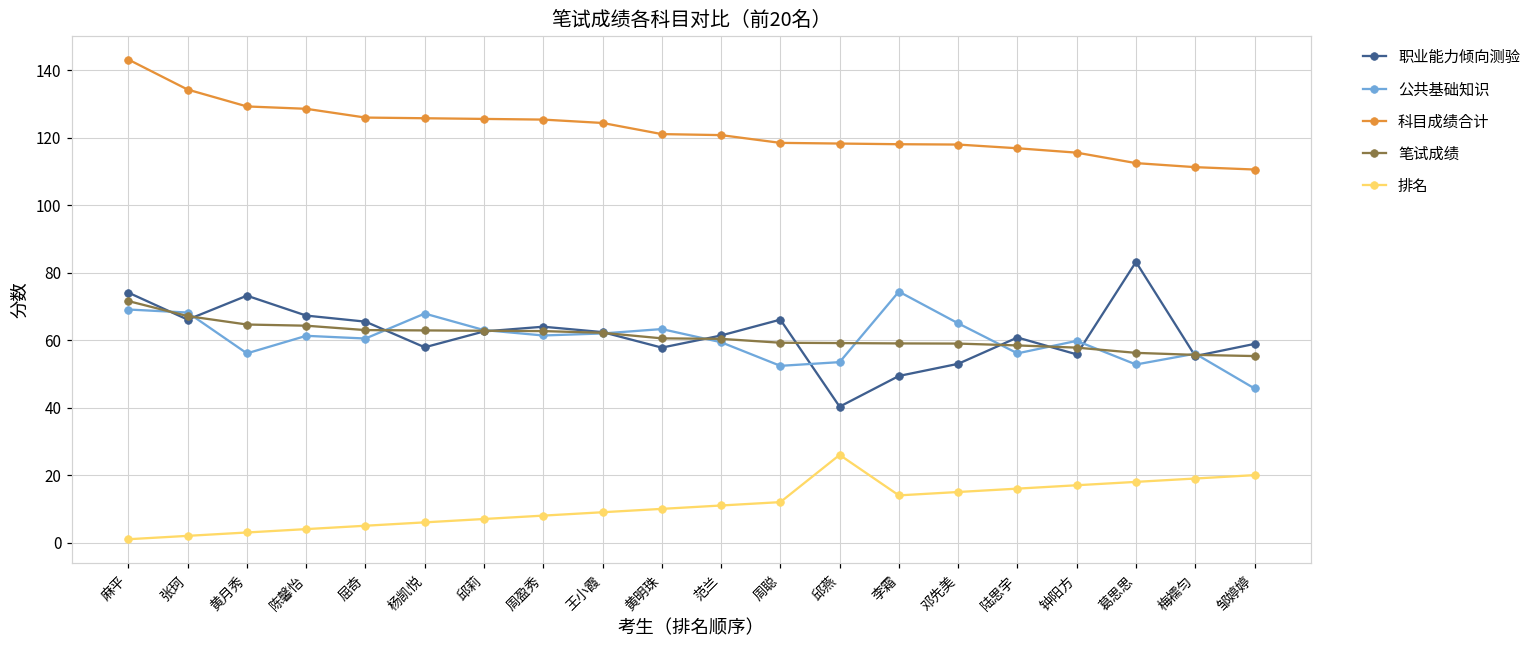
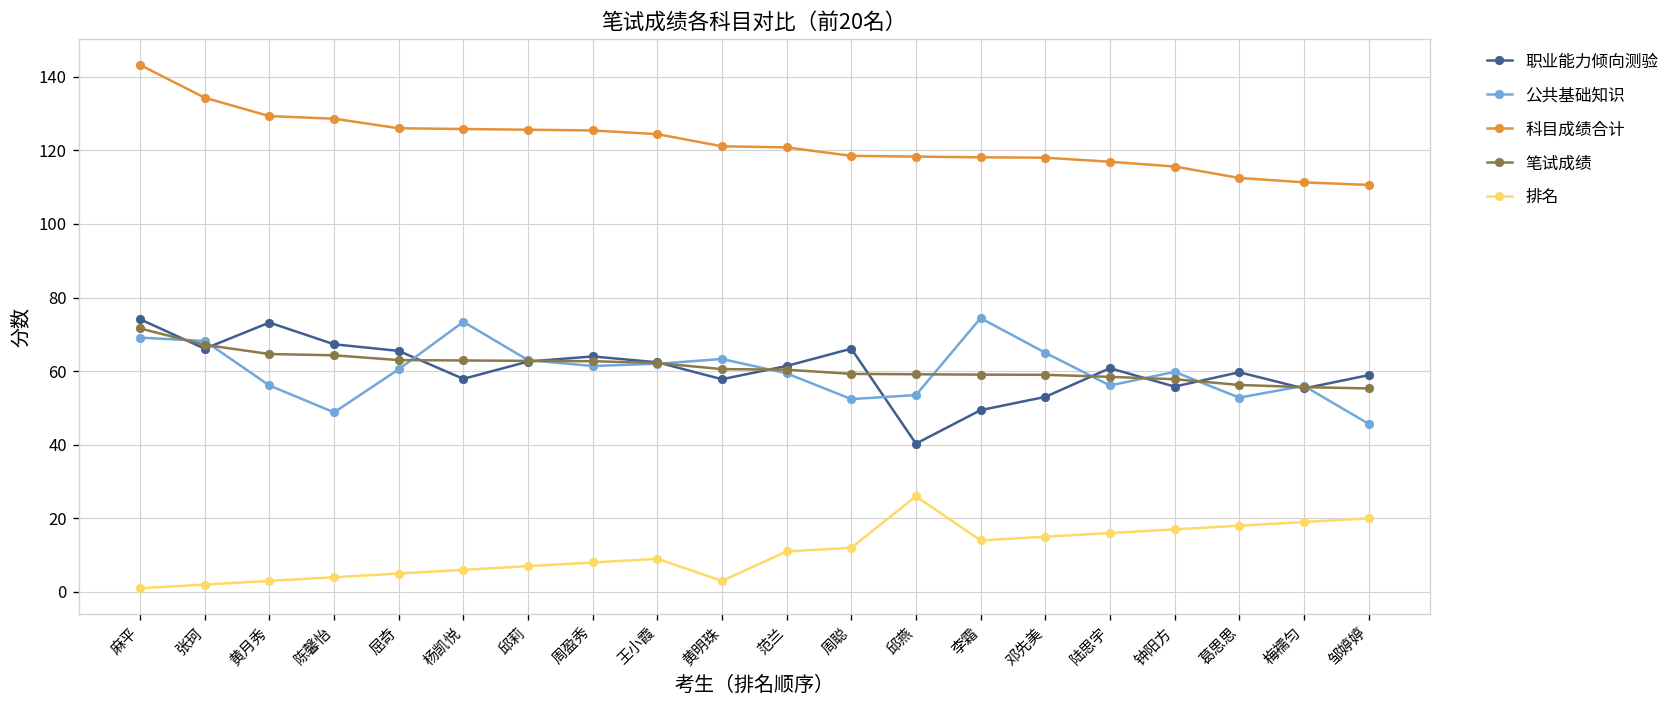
  {
    "职业能力倾向测验": {
      "麻平": 74,
      "张珂": 66,
      "黄月秀": 73,
      "陈馨怡": 67,
      "屈奇": 66,
      "杨凯悦": 58,
      "周盈秀": 64,
      "黄明珠": 58,
      "范兰": 61,
      "周聪": 66,
      "邱燕": 40,
      "李霜": 49,
      "邓先美": 53,
      "陆思宇": 61,
      "钟阳方": 56,
-     "葛思思": 83,
+     "葛思思": 60,
      "邹婷婷": 59
    },
    "公共基础知识": {
      "麻平": 69,
      "张珂": 68,
      "黄月秀": 56,
-     "陈馨怡": 61,
+     "陈馨怡": 49,
      "屈奇": 61,
-     "杨凯悦": 68,
+     "杨凯悦": 73,
      "周盈秀": 61,
      "黄明珠": 63,
      "范兰": 59,
      "周聪": 52,
      "邱燕": 54,
      "李霜": 74,
      "邓先美": 65,
      "陆思宇": 56,
      "钟阳方": 60,
      "葛思思": 53,
      "邹婷婷": 46
    },
    "科目成绩合计": {
      "麻平": 143,
      "张珂": 134,
      "黄月秀": 129,
      "陈馨怡": 129,
      "屈奇": 126,
      "杨凯悦": 126,
      "邱莉": 126,
      "周盈秀": 125,
      "王小霞": 124,
      "黄明珠": 121,
      "范兰": 121,
      "周聪": 119,
      "邱燕": 118,
      "李霜": 118,
      "邓先美": 118,
      "陆思宇": 117,
      "钟阳方": 116,
      "葛思思": 113,
      "梅襦匀": 111,
      "邹婷婷": 111
    },
    "笔试成绩": {
      "麻平": 72,
      "张珂": 67,
      "黄月秀": 65,
      "陈馨怡": 64,
      "屈奇": 63,
      "杨凯悦": 63,
      "周盈秀": 63,
      "黄明珠": 61,
      "范兰": 60,
      "周聪": 59,
      "邱燕": 59,
      "李霜": 59,
      "邓先美": 59,
      "陆思宇": 58,
      "钟阳方": 58,
      "葛思思": 56,
      "邹婷婷": 55
    },
    "排名": {
      "麻平": 1,
      "张珂": 2,
      "黄月秀": 3,
      "陈馨怡": 4,
      "屈奇": 5,
      "杨凯悦": 6,
      "邱莉": 7,
      "周盈秀": 8,
      "王小霞": 9,
-     "黄明珠": 10,
+     "黄明珠": 3,
      "范兰": 11,
      "周聪": 12,
      "邱燕": 26,
      "李霜": 14,
      "邓先美": 15,
      "陆思宇": 16,
      "钟阳方": 17,
      "葛思思": 18,
      "梅襦匀": 19,
      "邹婷婷": 20
    }
  }
